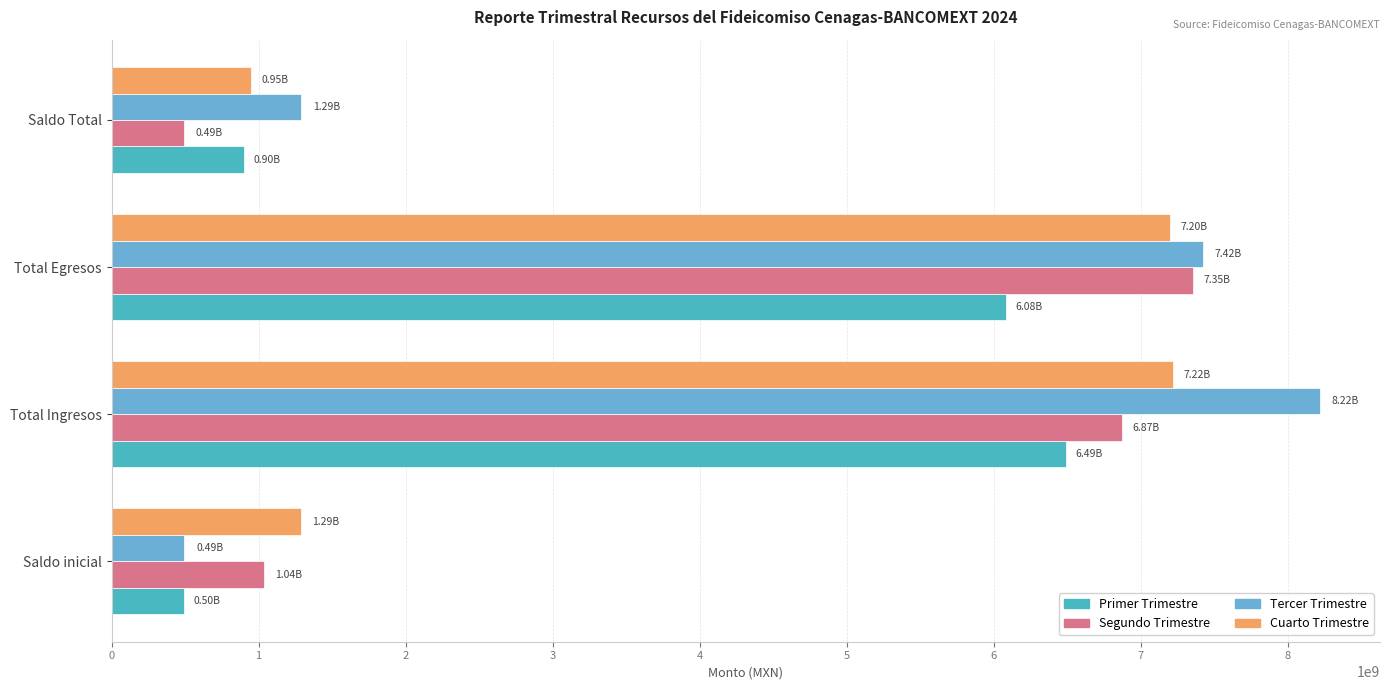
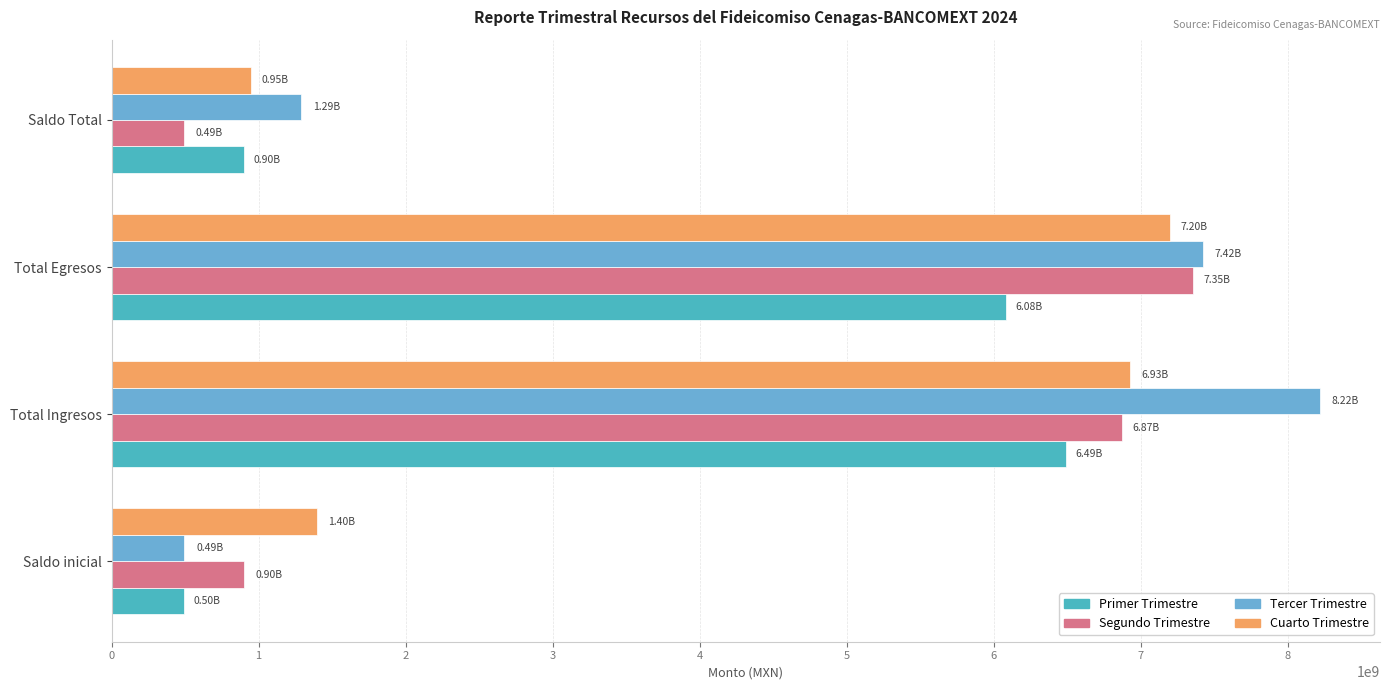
  {
    "Segundo Trimestre": {
      "Saldo Total": "0.49B",
      "Total Egresos": "7.35B",
      "Total Ingresos": "6.87B",
-     "Saldo inicial": "1.04B"
+     "Saldo inicial": "0.90B"
    },
    "Cuarto Trimestre": {
      "Saldo Total": "0.95B",
      "Total Egresos": "7.20B",
-     "Total Ingresos": "7.22B",
-     "Saldo inicial": "1.29B"
+     "Total Ingresos": "6.93B",
+     "Saldo inicial": "1.40B"
    }
  }
